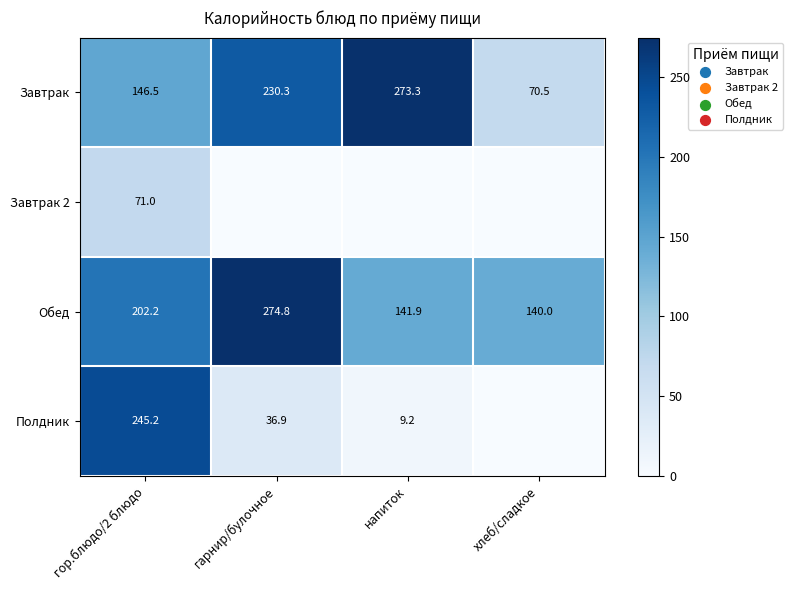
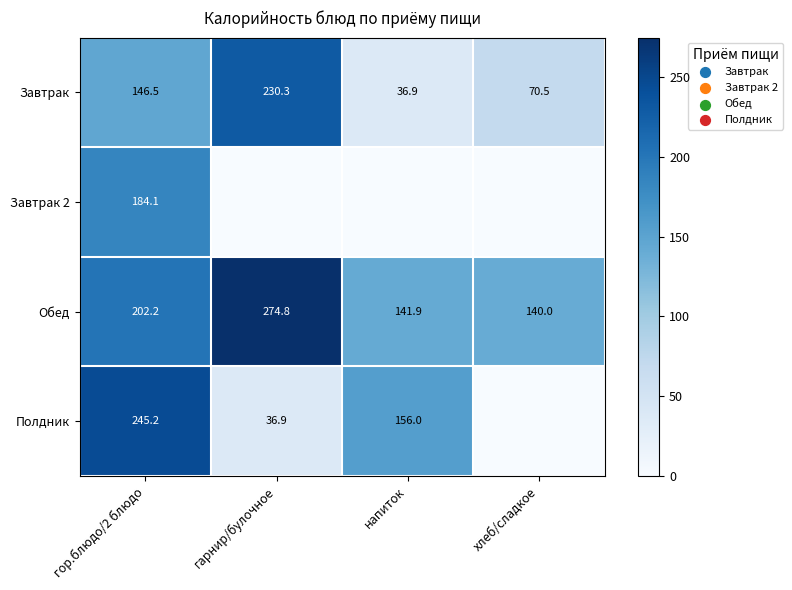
  {
    "Завтрак": {
      "гор.блюдо/2 блюдо": 146.5,
      "гарнир/булочное": 230.3,
-     "напиток": 273.3,
+     "напиток": 36.9,
      "хлеб/сладкое": 70.5
    },
    "Завтрак 2": {
-     "гор.блюдо/2 блюдо": 71.0
+     "гор.блюдо/2 блюдо": 184.1
    },
    "Обед": {
      "гор.блюдо/2 блюдо": 202.2,
      "гарнир/булочное": 274.8,
      "напиток": 141.9,
      "хлеб/сладкое": 140.0
    },
    "Полдник": {
      "гор.блюдо/2 блюдо": 245.2,
      "гарнир/булочное": 36.9,
-     "напиток": 9.2
+     "напиток": 156.0
    }
  }
